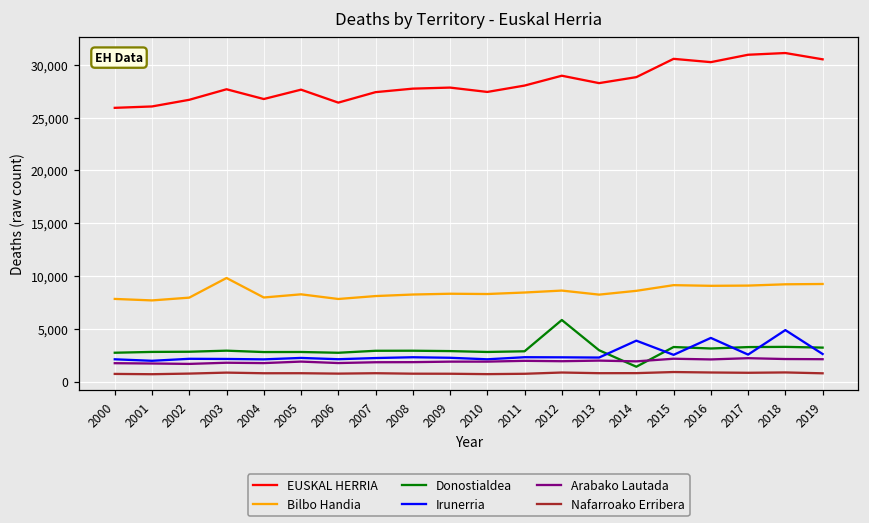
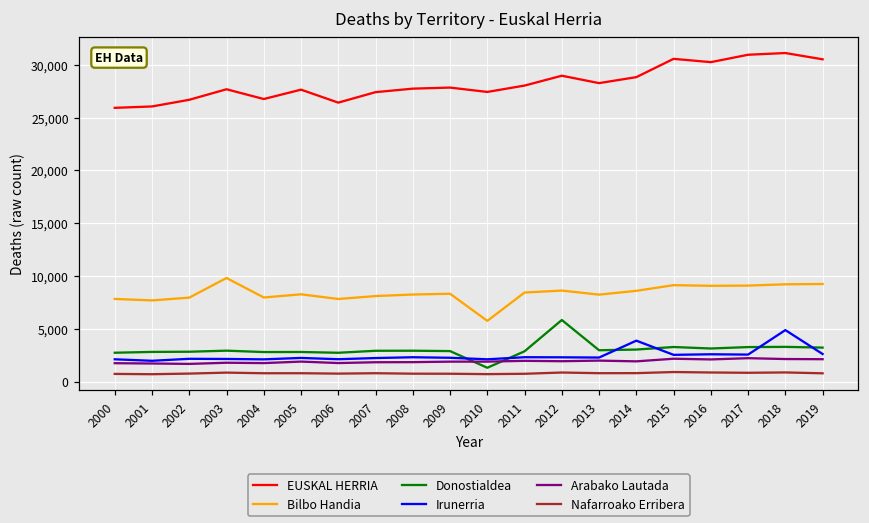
  {
    "EUSKAL HERRIA": {
      "2000": "26,000",
      "2001": "26,000",
      "2002": "27,000",
      "2003": "28,000",
      "2004": "27,000",
      "2005": "28,000",
      "2006": "26,000",
      "2007": "27,000",
      "2008": "28,000",
      "2009": "28,000",
      "2010": "27,000",
      "2011": "28,000",
      "2012": "29,000",
      "2013": "28,000",
      "2014": "29,000",
      "2015": "31,000",
      "2016": "30,000",
      "2017": "31,000",
      "2018": "31,000",
      "2019": "31,000"
    },
    "Bilbo Handia": {
      "2000": "8,000",
      "2001": "8,000",
      "2002": "8,000",
      "2003": "10,000",
      "2004": "8,000",
      "2005": "8,000",
      "2006": "8,000",
      "2007": "8,000",
      "2008": "8,000",
      "2009": "8,000",
-     "2010": "8,000",
+     "2010": "6,000",
      "2011": "8,000",
      "2012": "9,000",
      "2013": "8,000",
      "2014": "9,000",
      "2015": "9,000",
      "2016": "9,000",
      "2017": "9,000",
      "2018": "9,000",
      "2019": "9,000"
    },
    "Donostialdea": {
      "2000": "3,000",
      "2001": "3,000",
      "2002": "3,000",
      "2003": "3,000",
      "2004": "3,000",
      "2005": "3,000",
      "2006": "3,000",
      "2007": "3,000",
      "2008": "3,000",
      "2009": "3,000",
-     "2010": "3,000",
+     "2010": "1,000",
      "2011": "3,000",
      "2012": "6,000",
      "2013": "3,000",
-     "2014": "1,000",
+     "2014": "3,000",
      "2015": "3,000",
      "2016": "3,000",
      "2017": "3,000",
      "2018": "3,000",
      "2019": "3,000"
    },
    "Irunerria": {
      "2000": "2,000",
      "2002": "2,000",
      "2003": "2,000",
      "2004": "2,000",
      "2005": "2,000",
      "2006": "2,000",
      "2007": "2,000",
      "2008": "2,000",
      "2009": "2,000",
      "2011": "2,000",
      "2012": "2,000",
      "2013": "2,000",
      "2014": "4,000",
      "2015": "3,000",
-     "2016": "4,000",
+     "2016": "3,000",
      "2017": "3,000",
      "2018": "5,000",
      "2019": "3,000"
    },
    "Arabako Lautada": {
      "2000": "2,000",
      "2002": "2,000",
      "2003": "2,000",
      "2004": "2,000",
      "2005": "2,000",
      "2006": "2,000",
      "2007": "2,000",
      "2008": "2,000",
      "2009": "2,000",
      "2011": "2,000",
      "2012": "2,000",
      "2013": "2,000",
      "2014": "2,000",
      "2015": "2,000",
      "2016": "2,000",
      "2017": "2,000",
      "2018": "2,000",
      "2019": "2,000"
    },
    "Nafarroako Erribera": {
      "2000": "1,000",
      "2001": "1,000",
      "2002": "1,000",
      "2003": "1,000",
      "2004": "1,000",
      "2005": "1,000",
      "2006": "1,000",
      "2007": "1,000",
      "2008": "1,000",
      "2009": "1,000",
      "2010": "1,000",
      "2011": "1,000",
      "2012": "1,000",
      "2013": "1,000",
      "2014": "1,000",
      "2015": "1,000",
      "2016": "1,000",
      "2017": "1,000",
      "2018": "1,000",
      "2019": "1,000"
    }
  }
